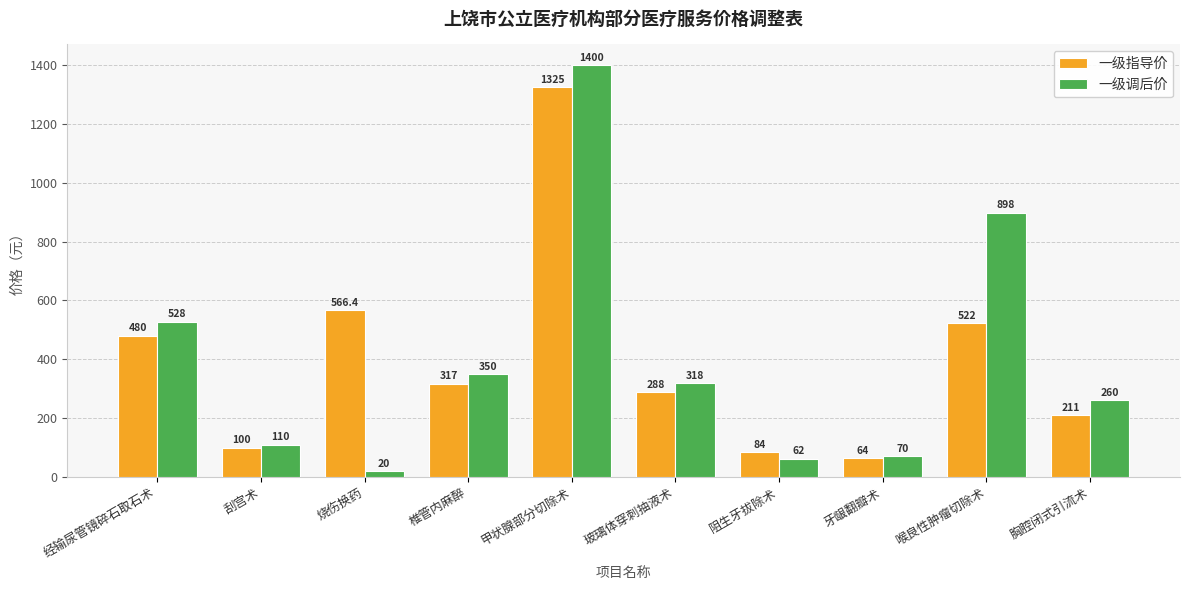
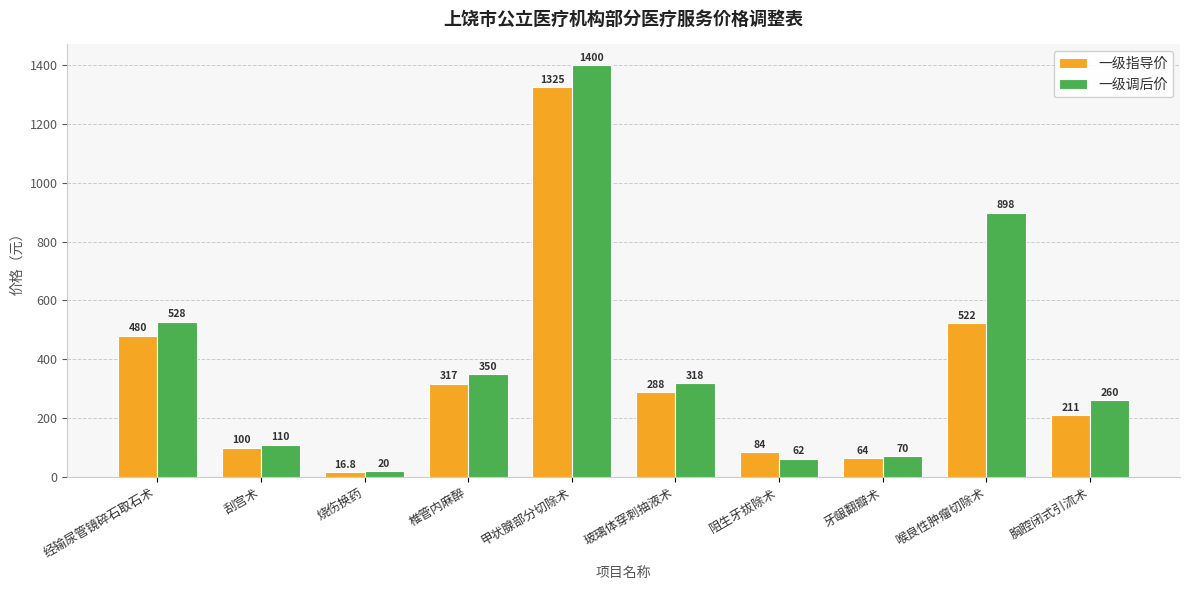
  {
    "一级指导价": {
      "经输尿管镜碎石取石术": 480,
      "刮宫术": 100,
-     "烧伤换药": 566.4,
+     "烧伤换药": 16.8,
      "椎管内麻醉": 317,
      "甲状腺部分切除术": 1325,
      "玻璃体穿刺抽液术": 288,
      "阻生牙拔除术": 84,
      "牙龈翻瓣术": 64,
      "喉良性肿瘤切除术": 522,
      "胸腔闭式引流术": 211
    },
    "一级调后价": {
      "经输尿管镜碎石取石术": 528,
      "刮宫术": 110,
      "烧伤换药": 20,
      "椎管内麻醉": 350,
      "甲状腺部分切除术": 1400,
      "玻璃体穿刺抽液术": 318,
      "阻生牙拔除术": 62,
      "牙龈翻瓣术": 70,
      "喉良性肿瘤切除术": 898,
      "胸腔闭式引流术": 260
    }
  }
